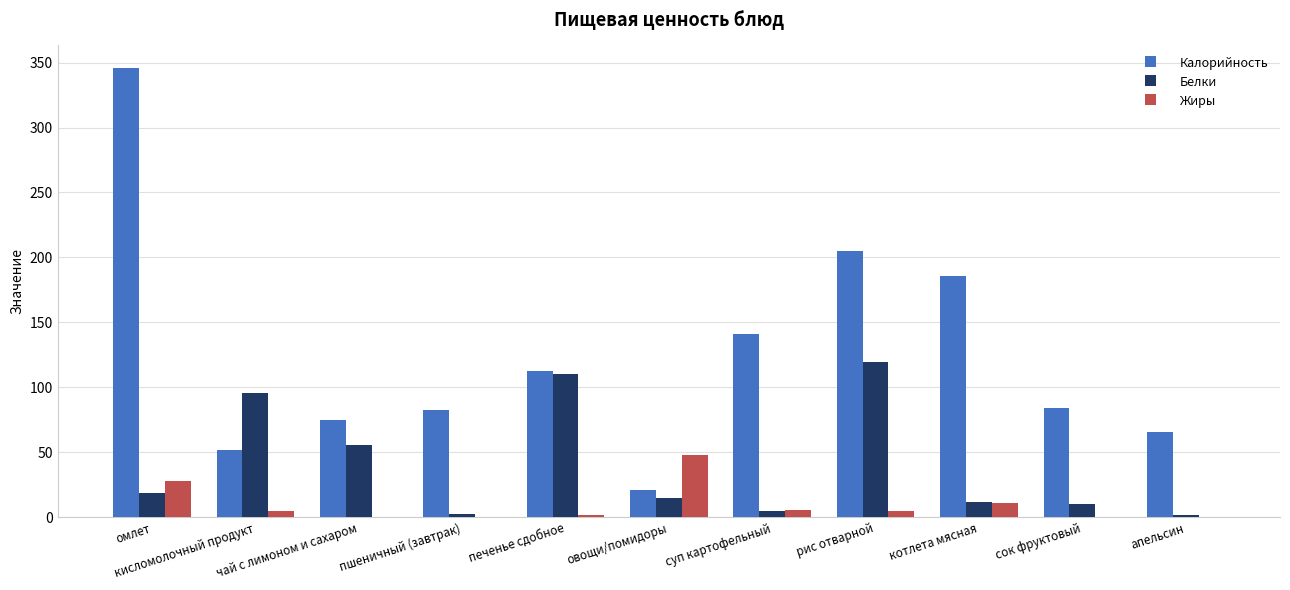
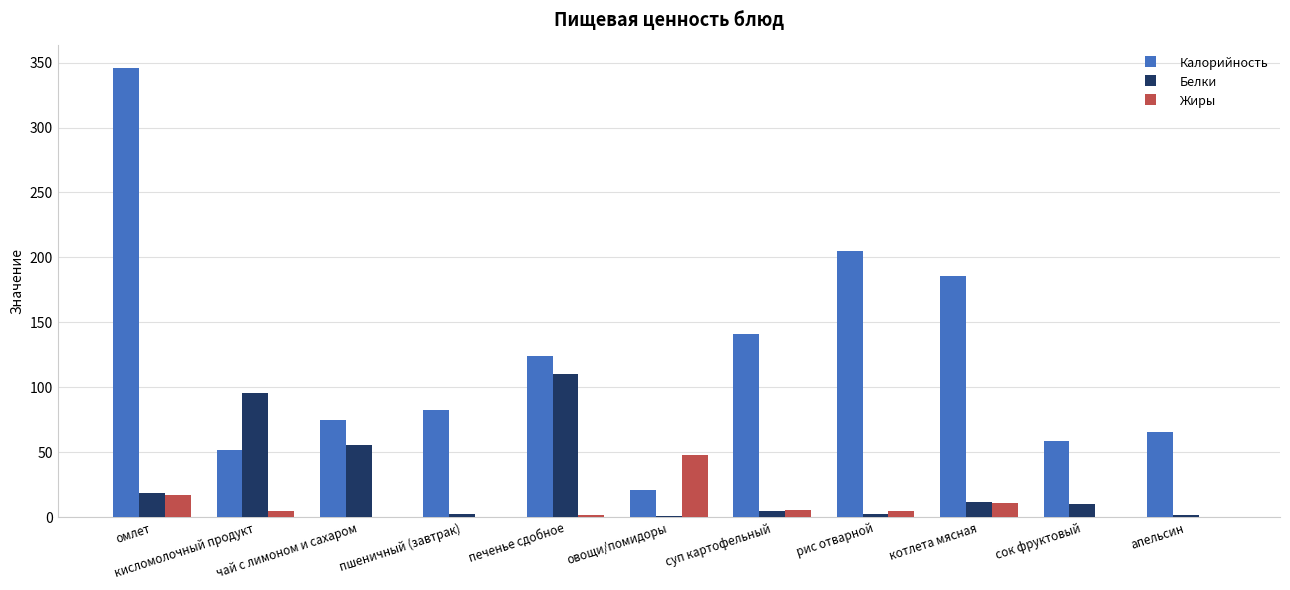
  {
    "Калорийность": {
      "омлет": 346,
      "кисломолочный продукт": 52,
      "чай с лимоном и сахаром": 75,
      "пшеничный (завтрак)": 82,
-     "печенье сдобное": 113,
+     "печенье сдобное": 124,
      "овощи/помидоры": 21,
      "суп картофельный": 141,
      "рис отварной": 205,
      "котлета мясная": 186,
-     "сок фруктовый": 84,
+     "сок фруктовый": 59,
      "апельсин": 66
    },
    "Белки": {
      "омлет": 19,
      "кисломолочный продукт": 95,
      "чай с лимоном и сахаром": 56,
      "пшеничный (завтрак)": 3,
      "печенье сдобное": 110,
-     "овощи/помидоры": 15,
+     "овощи/помидоры": 1,
      "суп картофельный": 5,
-     "рис отварной": 120,
+     "рис отварной": 3,
      "котлета мясная": 12,
      "сок фруктовый": 11
    },
    "Жиры": {
-     "омлет": 28,
+     "омлет": 17,
      "кисломолочный продукт": 5,
      "чай с лимоном и сахаром": 0,
      "овощи/помидоры": 48,
      "суп картофельный": 6,
      "рис отварной": 5,
      "котлета мясная": 11
    }
  }
